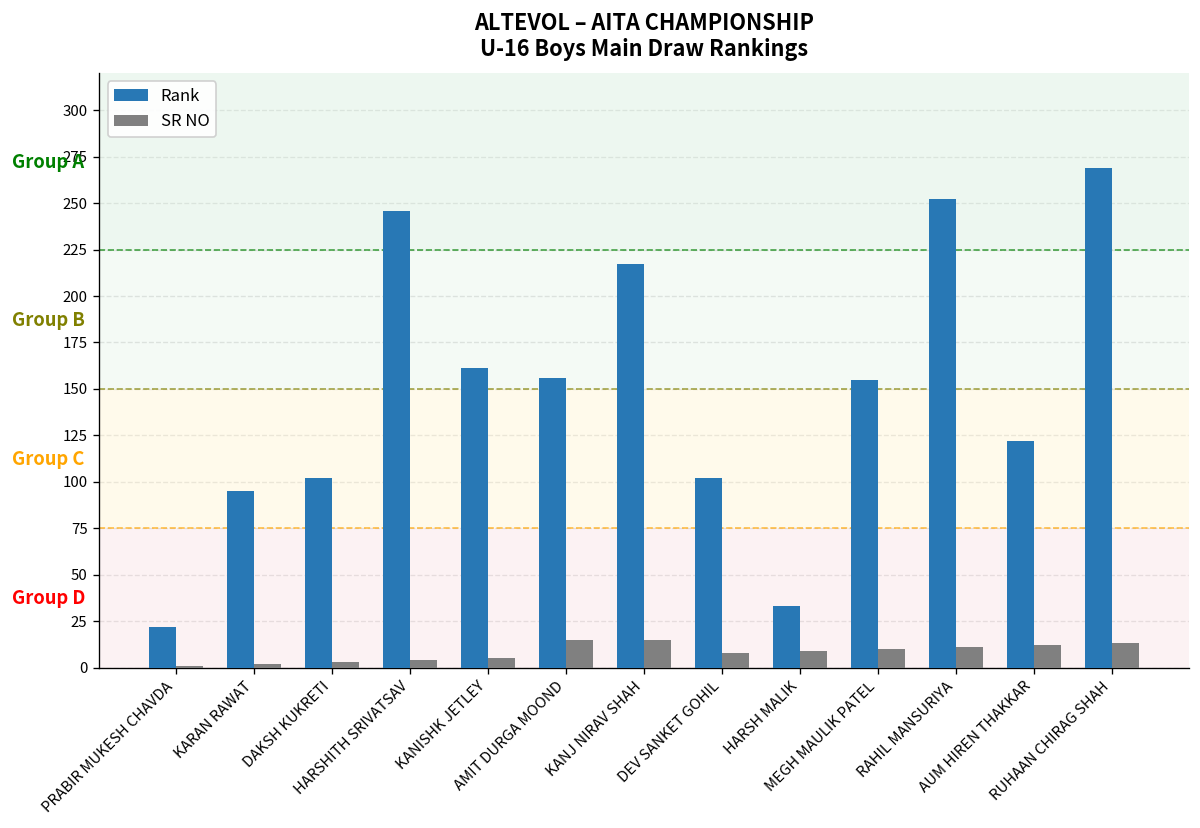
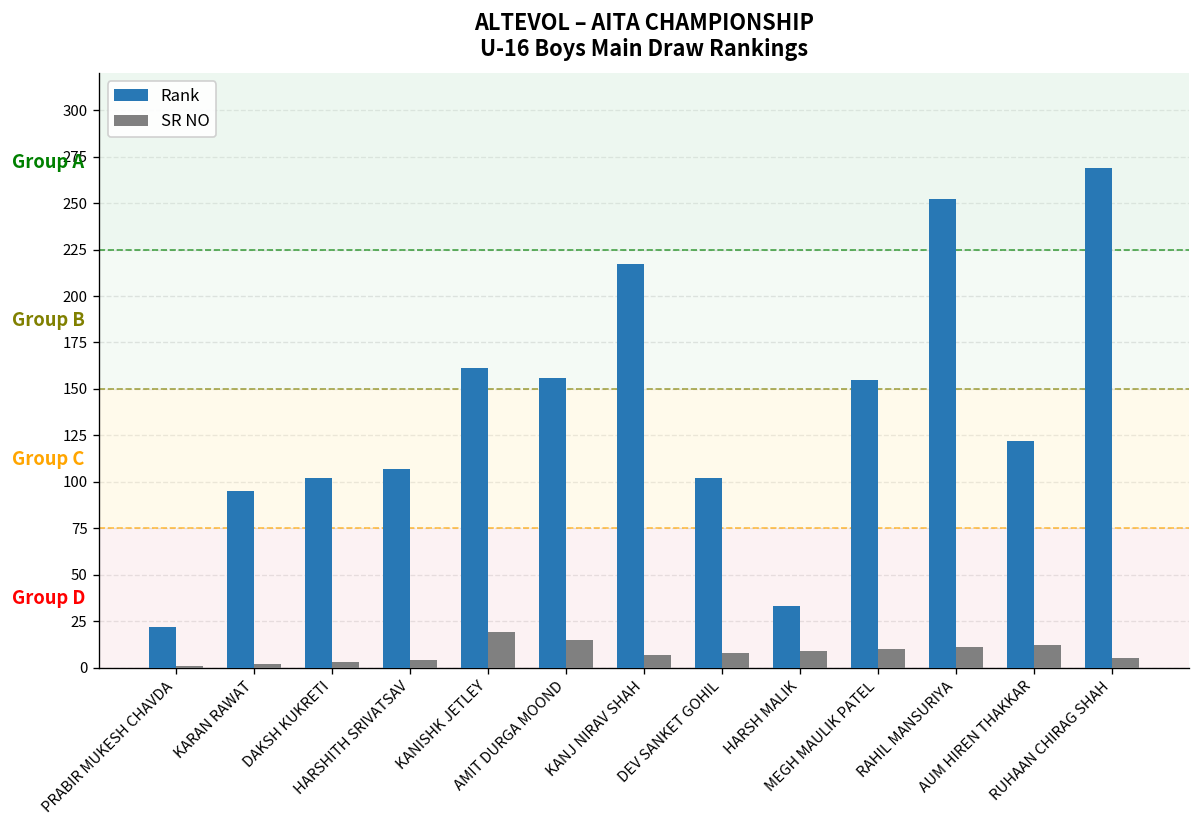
  {
    "Rank": {
      "PRABIR MUKESH CHAVDA": 22,
      "KARAN RAWAT": 95,
      "DAKSH KUKRETI": 102,
-     "HARSHITH SRIVATSAV": 246,
+     "HARSHITH SRIVATSAV": 107,
      "KANISHK JETLEY": 161,
      "AMIT DURGA MOOND": 156,
      "KANJ NIRAV SHAH": 217,
      "DEV SANKET GOHIL": 102,
      "HARSH MALIK": 33,
      "MEGH MAULIK PATEL": 155,
      "RAHIL MANSURIYA": 252,
      "AUM HIREN THAKKAR": 122,
      "RUHAAN CHIRAG SHAH": 269
    },
    "SR NO": {
      "KARAN RAWAT": 2,
      "DAKSH KUKRETI": 3,
      "HARSHITH SRIVATSAV": 4,
-     "KANISHK JETLEY": 5,
+     "KANISHK JETLEY": 19,
      "AMIT DURGA MOOND": 15,
-     "KANJ NIRAV SHAH": 15,
+     "KANJ NIRAV SHAH": 7,
      "DEV SANKET GOHIL": 8,
      "HARSH MALIK": 9,
      "MEGH MAULIK PATEL": 10,
      "RAHIL MANSURIYA": 11,
      "AUM HIREN THAKKAR": 12,
-     "RUHAAN CHIRAG SHAH": 13
+     "RUHAAN CHIRAG SHAH": 5
    }
  }
